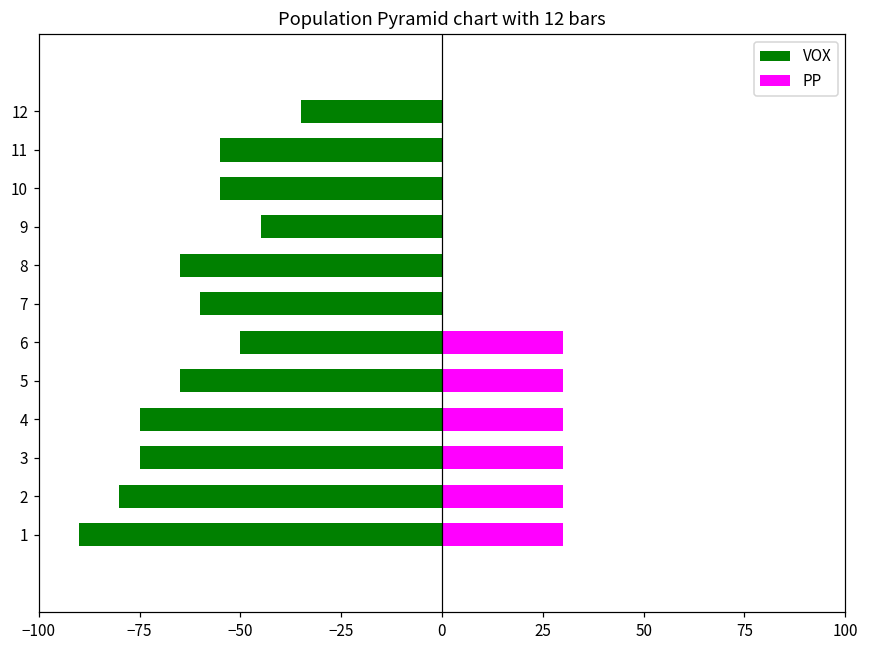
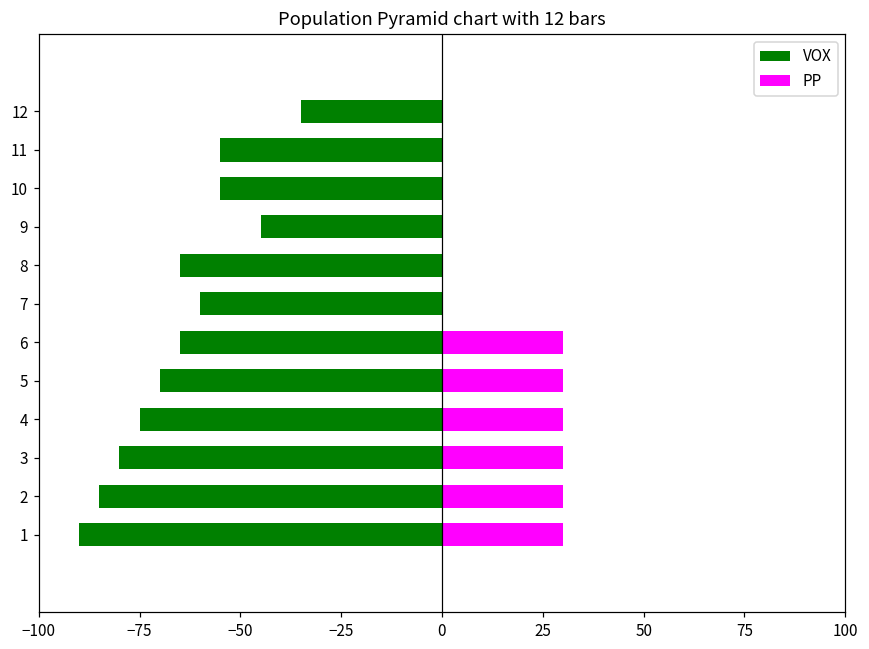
  {
    "VOX": {
      "12": -35,
      "11": -55,
      "10": -55,
      "9": -45,
      "8": -65,
      "7": -60,
-     "6": -50,
-     "5": -65,
+     "6": -65,
+     "5": -70,
      "4": -75,
-     "3": -75,
-     "2": -80,
+     "3": -80,
+     "2": -85,
      "1": -90
    },
    "PP": {
      "12": 0,
      "11": 0,
      "10": 0,
      "9": 0,
      "8": 0,
      "7": 0,
      "6": 30,
      "5": 30,
      "4": 30,
      "3": 30,
      "2": 30,
      "1": 30
    }
  }
